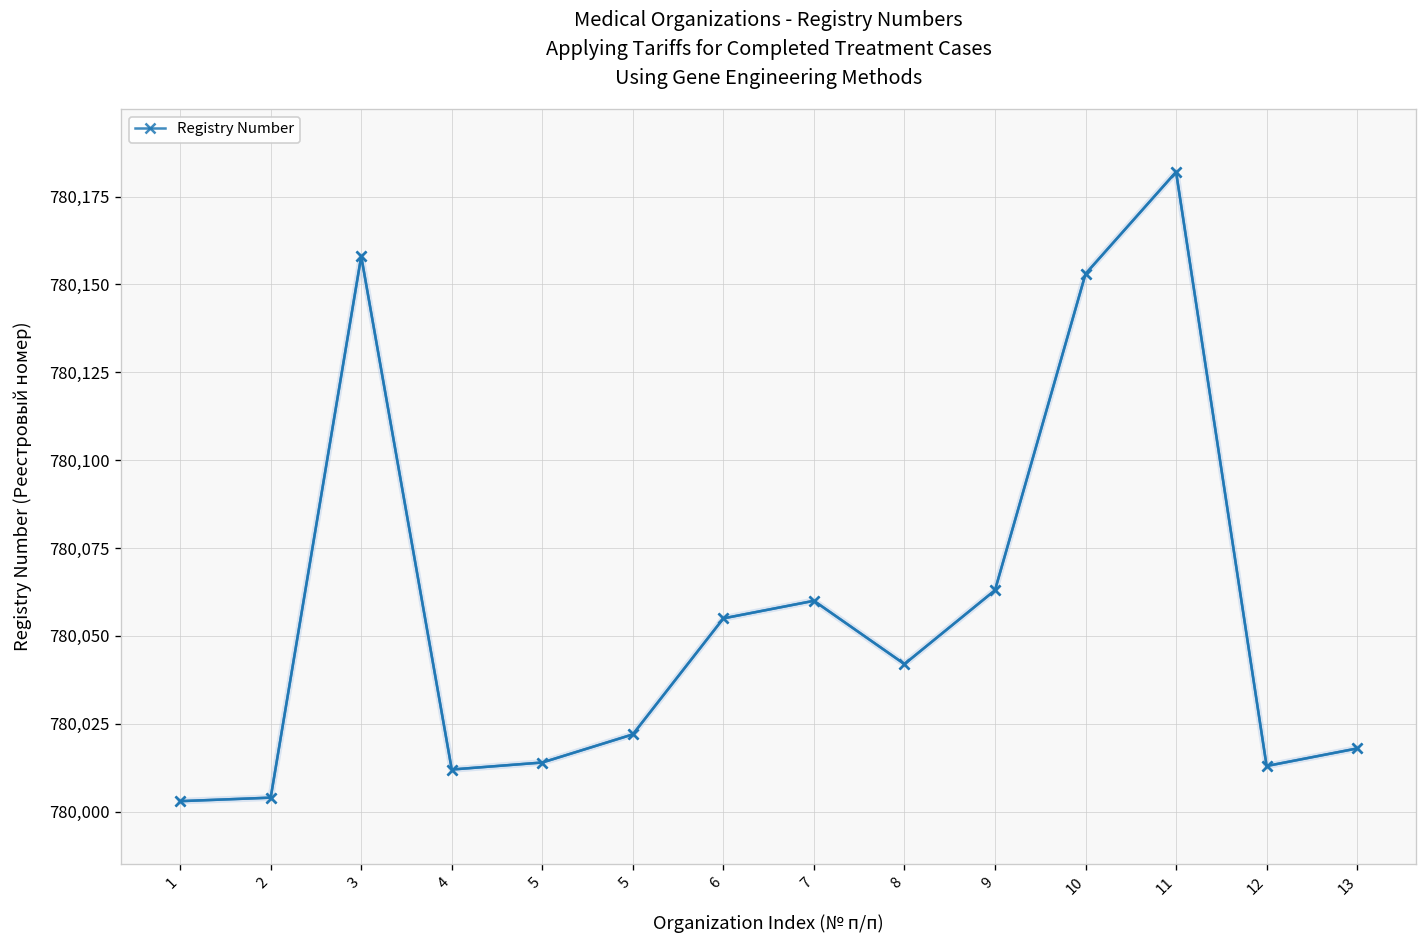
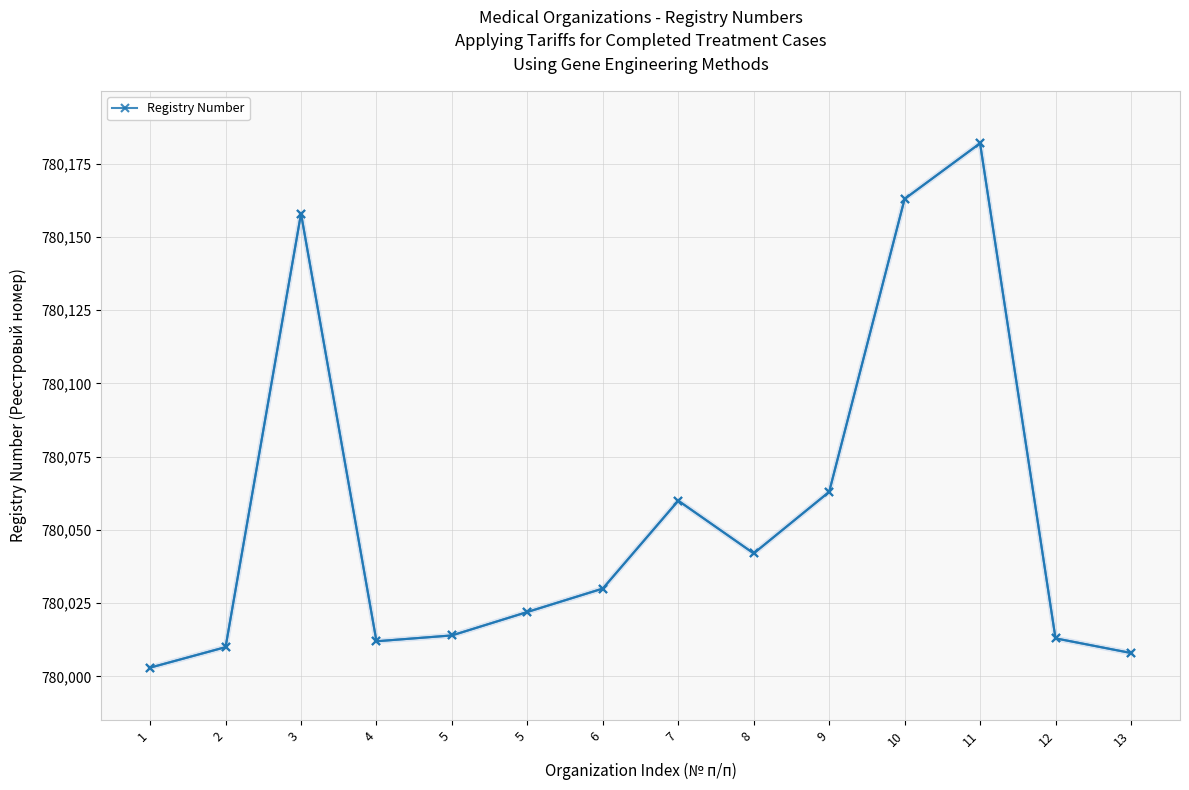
  {
    "1": "780,003",
-   "2": "780,004",
+   "2": "780,010",
    "3": "780,158",
    "4": "780,012",
-   "6": "780,055",
+   "6": "780,030",
    "7": "780,060",
    "8": "780,042",
    "9": "780,063",
-   "10": "780,153",
+   "10": "780,163",
    "11": "780,182",
    "12": "780,013",
-   "13": "780,018"
+   "13": "780,008"
  }
